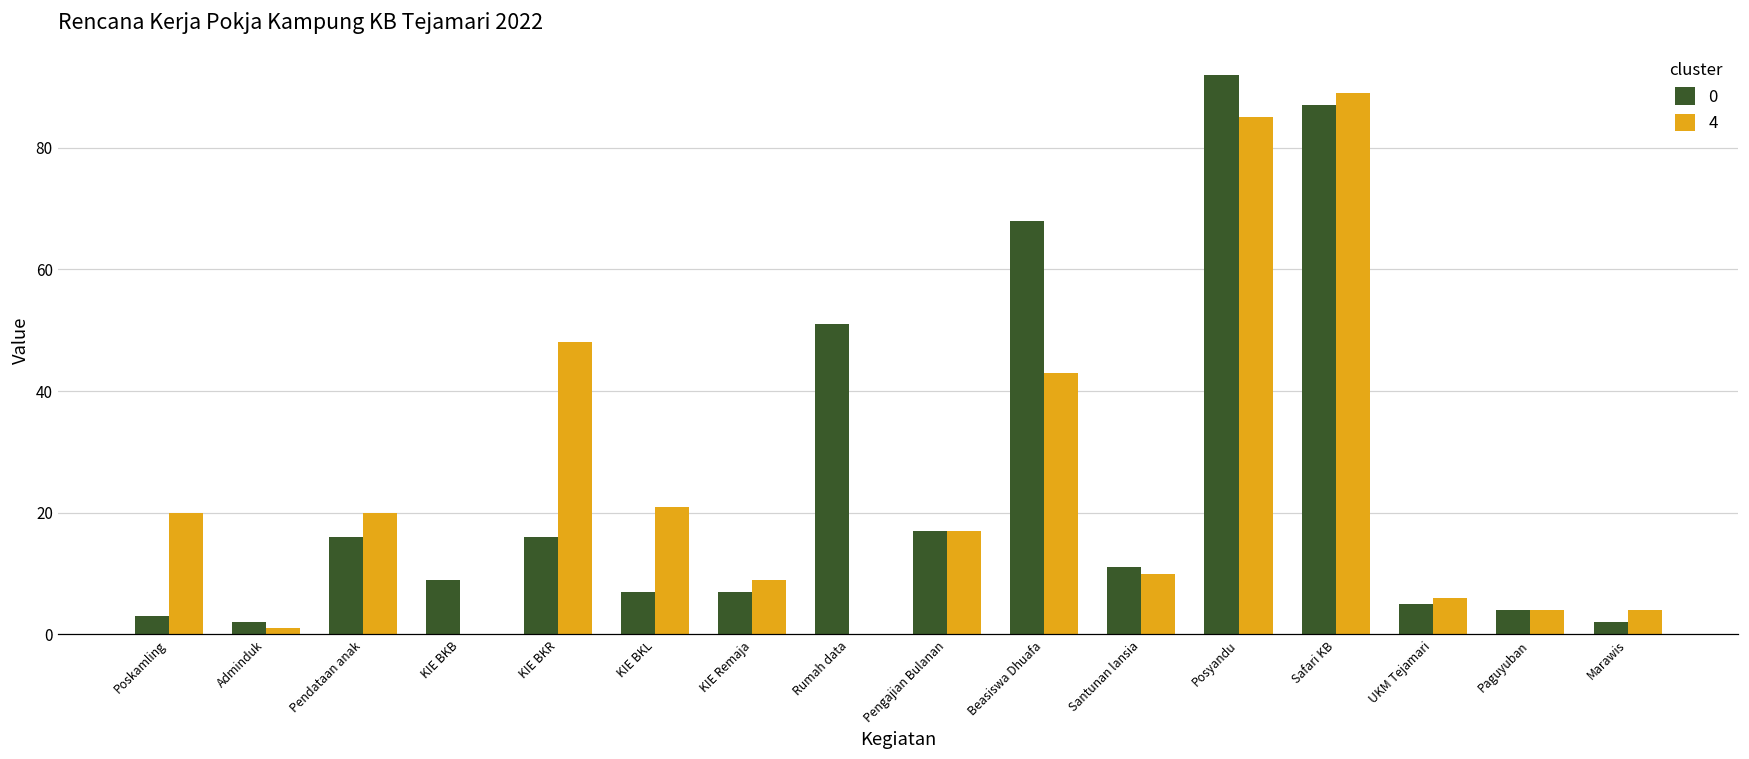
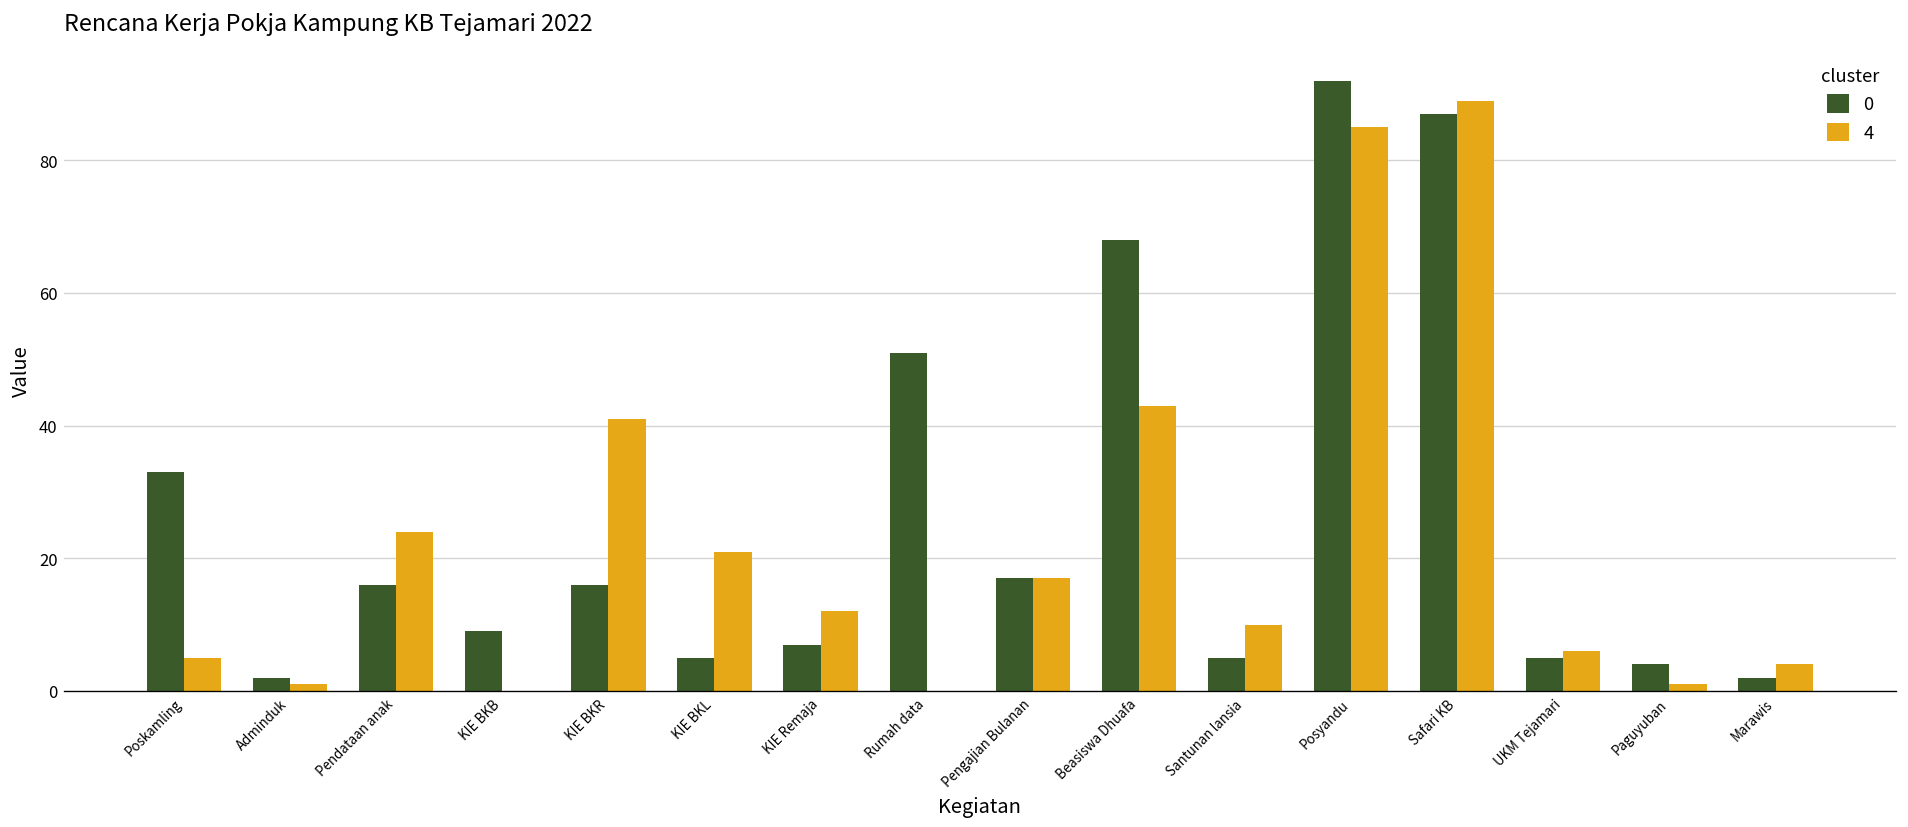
  {
    "0": {
-     "Poskamling": 3,
+     "Poskamling": 33,
      "Adminduk": 2,
      "Pendataan anak": 16,
      "KIE BKB": 9,
      "KIE BKR": 16,
-     "KIE BKL": 7,
+     "KIE BKL": 5,
      "KIE Remaja": 7,
      "Rumah data": 51,
      "Pengajian Bulanan": 17,
      "Beasiswa Dhuafa": 68,
-     "Santunan lansia": 11,
+     "Santunan lansia": 5,
      "Posyandu": 92,
      "Safari KB": 87,
      "UKM Tejamari": 5,
      "Paguyuban": 4,
      "Marawis": 2
    },
    "4": {
-     "Poskamling": 20,
+     "Poskamling": 5,
      "Adminduk": 1,
-     "Pendataan anak": 20,
+     "Pendataan anak": 24,
      "KIE BKB": 0,
-     "KIE BKR": 48,
+     "KIE BKR": 41,
      "KIE BKL": 21,
-     "KIE Remaja": 9,
+     "KIE Remaja": 12,
      "Rumah data": 0,
      "Pengajian Bulanan": 17,
      "Beasiswa Dhuafa": 43,
      "Santunan lansia": 10,
      "Posyandu": 85,
      "Safari KB": 89,
      "UKM Tejamari": 6,
-     "Paguyuban": 4,
+     "Paguyuban": 1,
      "Marawis": 4
    }
  }
